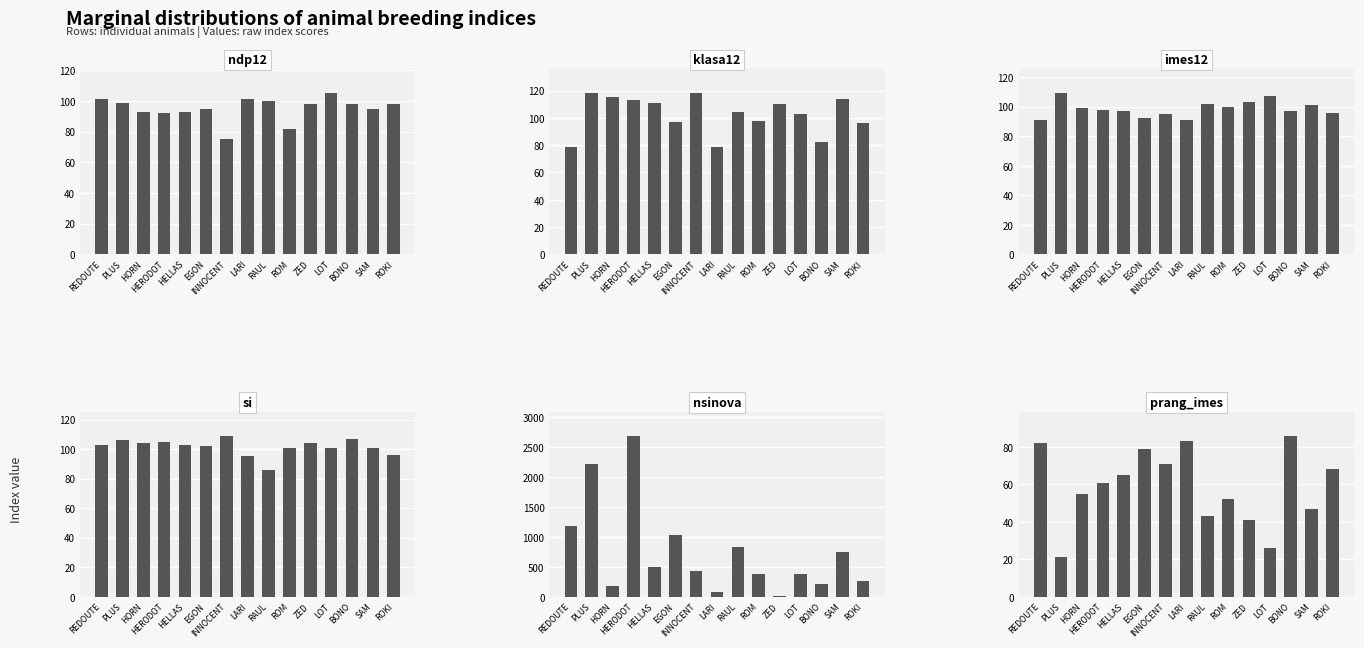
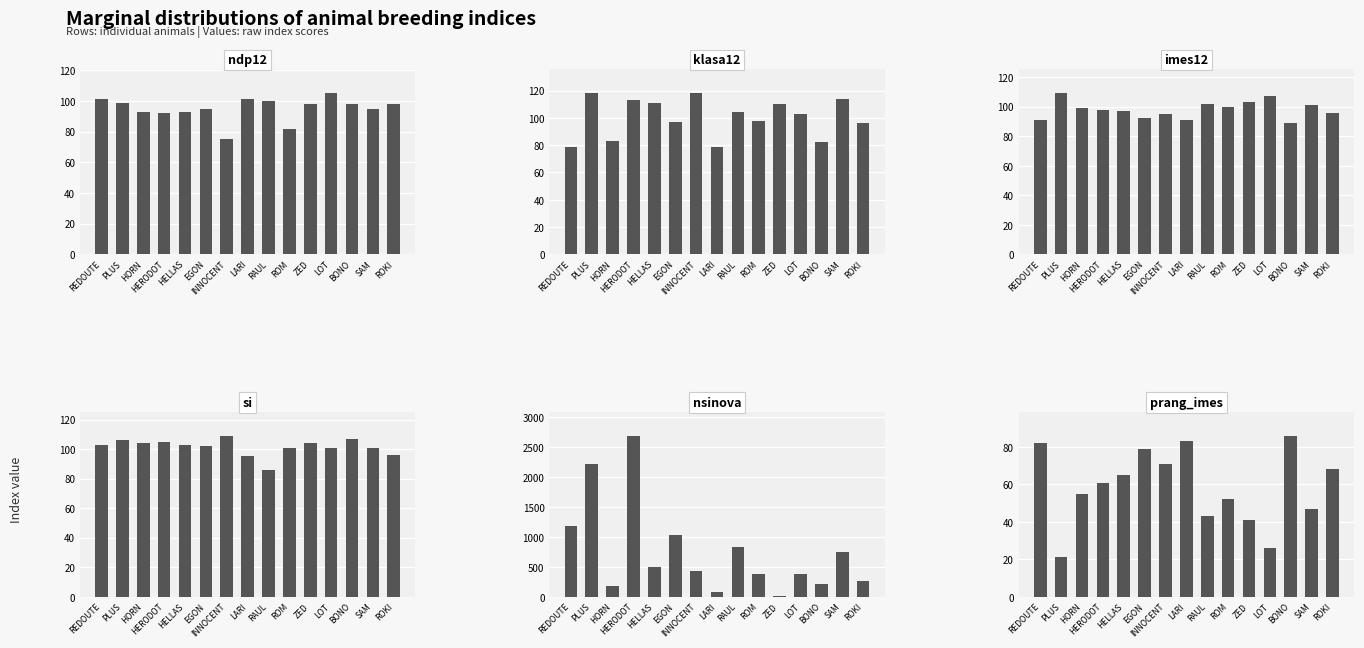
  {
    "ndp12": {
      "REDOUTE": 101,
      "PLUS": 99,
      "HORN": 93,
      "HERODOT": 92,
      "HELLAS": 93,
      "EGON": 95,
      "INNOCENT": 75,
      "LARI": 101,
      "RAUL": 100,
      "ROM": 82,
      "ZED": 98,
      "LOT": 105,
      "BONO": 98,
      "SAM": 95,
      "ROKI": 98
    },
    "klasa12": {
      "REDOUTE": 79,
      "PLUS": 118,
-     "HORN": 115,
+     "HORN": 83,
      "HERODOT": 113,
      "HELLAS": 111,
      "EGON": 97,
      "INNOCENT": 118,
      "LARI": 79,
      "RAUL": 104,
      "ROM": 98,
      "ZED": 110,
      "LOT": 103,
      "BONO": 82,
      "SAM": 114,
      "ROKI": 96
    },
    "imes12": {
      "REDOUTE": 91,
      "PLUS": 109,
      "HORN": 99,
      "HERODOT": 98,
      "HELLAS": 97,
      "EGON": 92,
      "INNOCENT": 95,
      "LARI": 91,
      "RAUL": 102,
      "ROM": 100,
      "ZED": 103,
      "LOT": 107,
-     "BONO": 97,
+     "BONO": 89,
      "SAM": 101,
      "ROKI": 96
    },
    "si": {
      "REDOUTE": 103,
      "PLUS": 106,
      "HORN": 104,
      "HERODOT": 105,
      "HELLAS": 103,
      "EGON": 102,
      "INNOCENT": 109,
      "LARI": 95,
      "RAUL": 86,
      "ROM": 101,
      "ZED": 104,
      "LOT": 101,
      "BONO": 107,
      "SAM": 101,
      "ROKI": 96
    },
    "nsinova": {
      "REDOUTE": 1200,
      "PLUS": 2200,
      "HORN": 200,
      "HERODOT": 2700,
      "HELLAS": 500,
      "EGON": 1000,
      "INNOCENT": 400,
      "LARI": 100,
      "RAUL": 800,
      "ROM": 400,
      "LOT": 400,
      "BONO": 200,
      "SAM": 700,
      "ROKI": 300
    },
    "prang_imes": {
      "REDOUTE": 82,
      "PLUS": 21,
      "HORN": 55,
      "HERODOT": 61,
      "HELLAS": 65,
      "EGON": 79,
      "INNOCENT": 71,
      "LARI": 83,
      "RAUL": 43,
      "ROM": 52,
      "ZED": 41,
      "LOT": 26,
      "BONO": 86,
      "SAM": 47,
      "ROKI": 68
    }
  }
